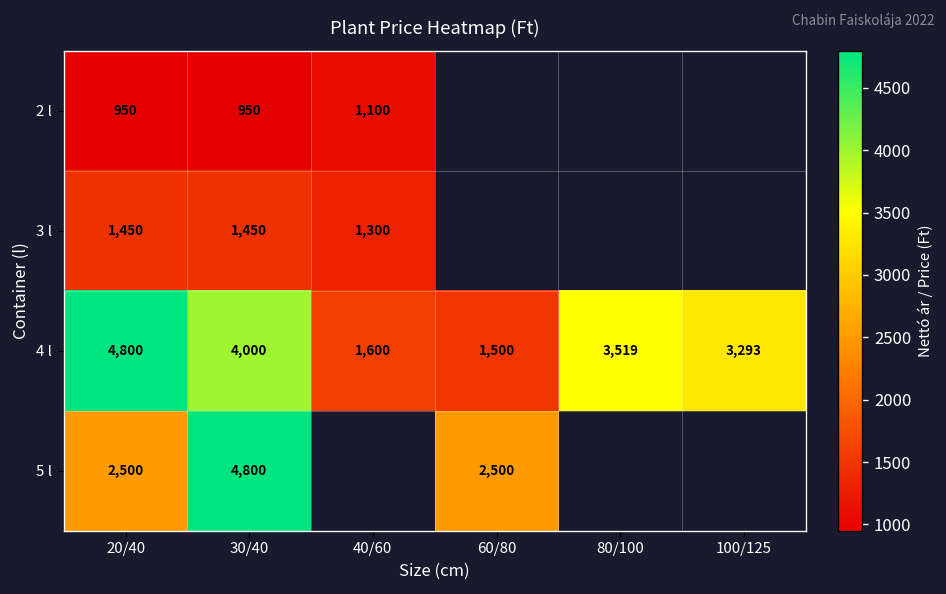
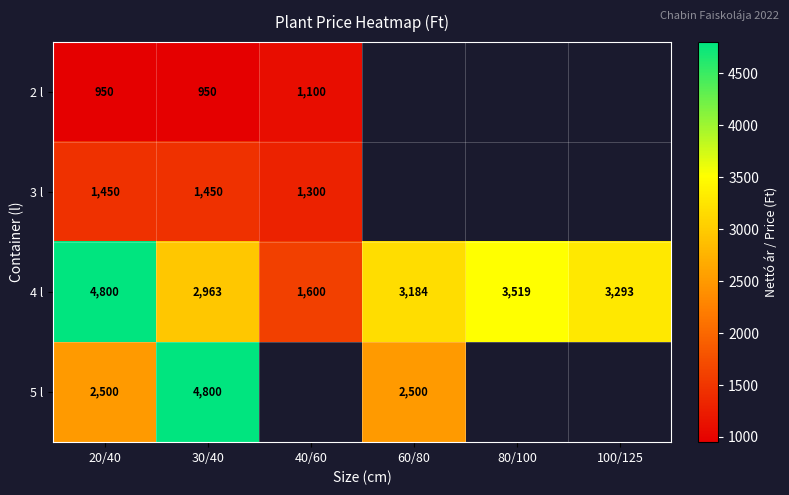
  {
    "2 l": {
      "20/40": "950",
      "30/40": "950",
      "40/60": "1,100"
    },
    "3 l": {
      "20/40": "1,450",
      "30/40": "1,450",
      "40/60": "1,300"
    },
    "4 l": {
      "20/40": "4,800",
-     "30/40": "4,000",
+     "30/40": "2,963",
      "40/60": "1,600",
-     "60/80": "1,500",
+     "60/80": "3,184",
      "80/100": "3,519",
      "100/125": "3,293"
    },
    "5 l": {
      "20/40": "2,500",
      "30/40": "4,800",
      "60/80": "2,500"
    }
  }
